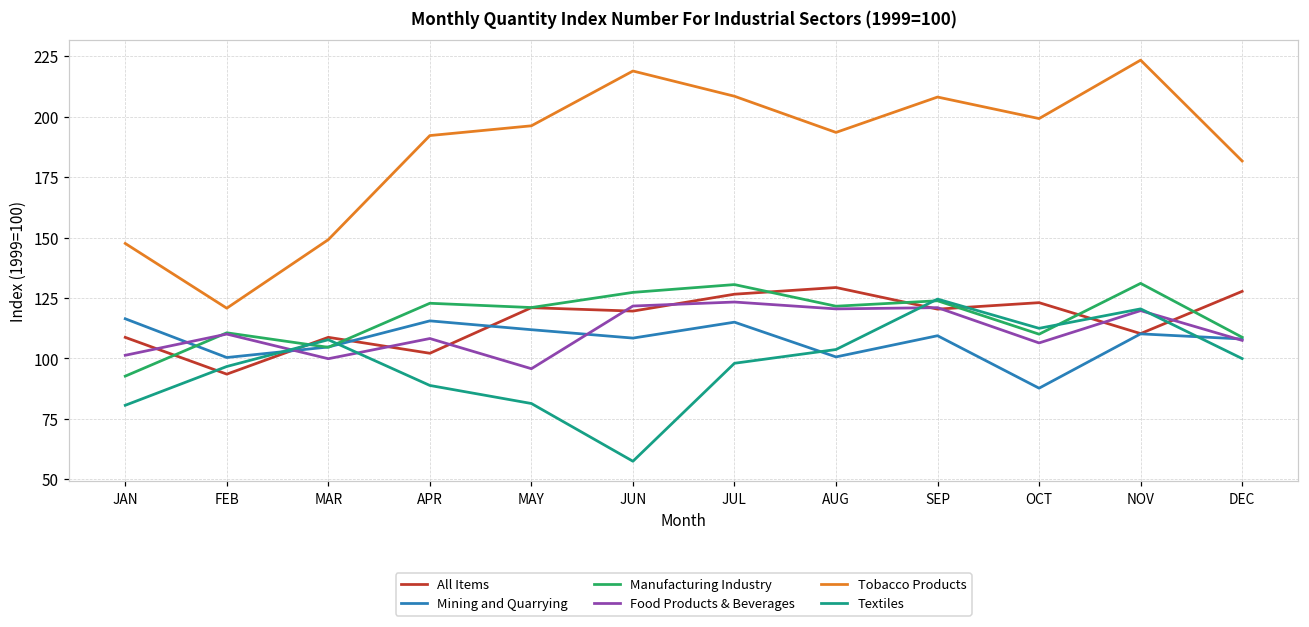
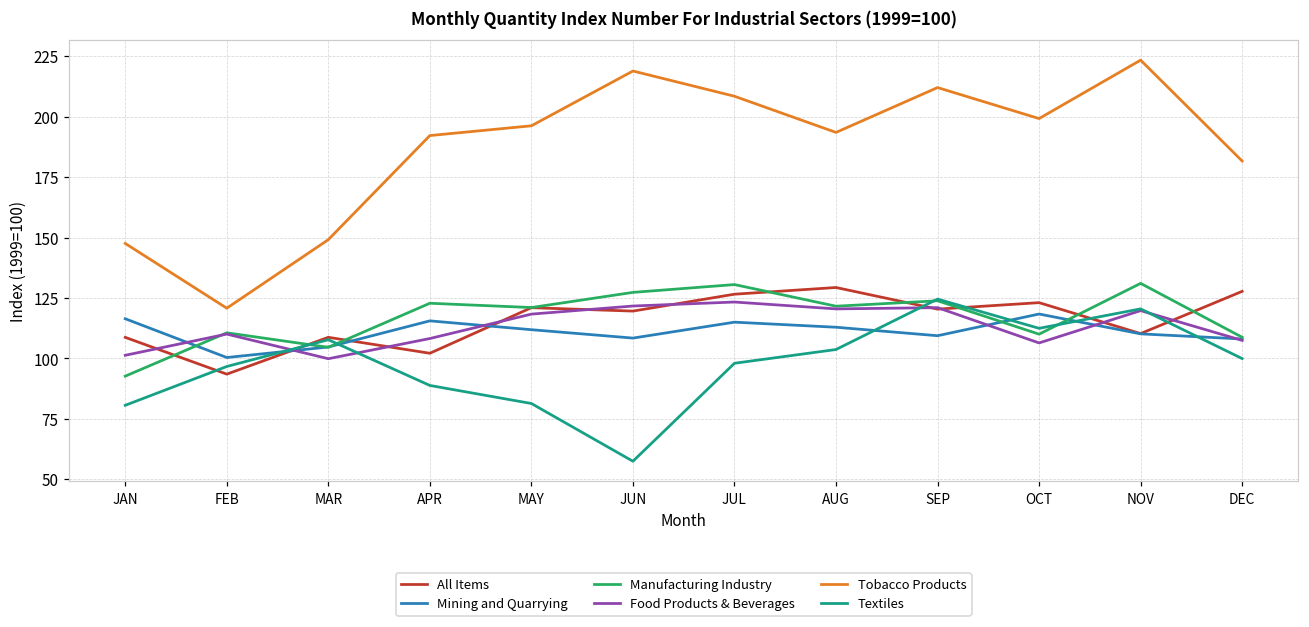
  {
    "All Items": {
      "JAN": 109,
      "FEB": 94,
      "APR": 102,
      "JUN": 120,
      "JUL": 127,
      "AUG": 129,
      "OCT": 123,
      "DEC": 128
    },
    "Mining and Quarrying": {
      "JAN": 116,
      "FEB": 100,
      "APR": 116,
      "MAY": 112,
      "JUN": 108,
      "JUL": 115,
-     "AUG": 101,
+     "AUG": 113,
      "SEP": 109,
-     "OCT": 88
+     "OCT": 118
    },
    "Food Products & Beverages": {
      "JAN": 101,
      "MAR": 100,
      "APR": 108,
-     "MAY": 96,
+     "MAY": 118,
      "JUN": 122,
      "JUL": 123,
      "OCT": 106
    },
    "Tobacco Products": {
      "JAN": 148,
      "FEB": 121,
      "MAR": 149,
      "APR": 192,
      "MAY": 196,
      "JUN": 219,
      "JUL": 208,
      "AUG": 194,
-     "SEP": 208,
+     "SEP": 212,
      "OCT": 199,
      "NOV": 223,
      "DEC": 182
    }
  }
